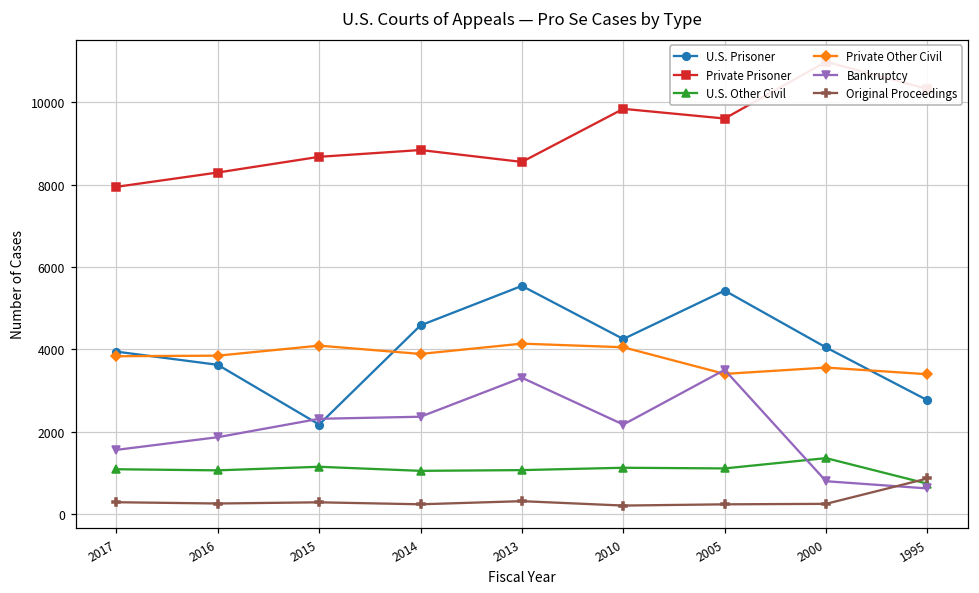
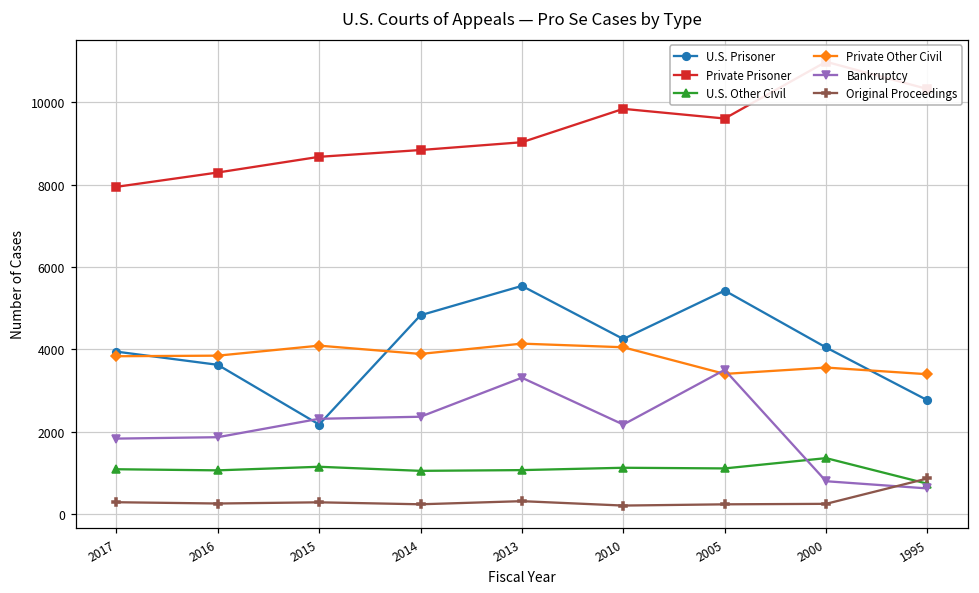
  {
    "U.S. Prisoner": {
      "2017": 3900,
      "2016": 3600,
      "2015": 2200,
-     "2014": 4600,
+     "2014": 4800,
      "2013": 5500,
      "2010": 4300,
      "2005": 5400,
      "2000": 4000,
      "1995": 2800
    },
    "Private Prisoner": {
      "2017": 7900,
      "2016": 8300,
      "2015": 8700,
      "2014": 8800,
-     "2013": 8600,
+     "2013": 9000,
      "2010": 9800,
      "2005": 9600
    },
    "U.S. Other Civil": {
      "2017": 1100,
      "2016": 1100,
      "2015": 1100,
      "2014": 1000,
      "2013": 1100,
      "2010": 1100,
      "2005": 1100,
      "2000": 1400,
      "1995": 700
    },
    "Private Other Civil": {
      "2017": 3800,
      "2016": 3800,
      "2015": 4100,
      "2014": 3900,
      "2013": 4100,
      "2010": 4100,
      "2005": 3400,
      "2000": 3600,
      "1995": 3400
    },
    "Bankruptcy": {
-     "2017": 1600,
+     "2017": 1800,
      "2016": 1900,
      "2015": 2300,
      "2014": 2400,
      "2013": 3300,
      "2010": 2200,
      "2005": 3500,
      "2000": 800,
      "1995": 600
    },
    "Original Proceedings": {
      "2017": 300,
      "2016": 300,
      "2015": 300,
      "2014": 200,
      "2013": 300,
      "2010": 200,
      "2005": 200,
      "2000": 200,
      "1995": 900
    }
  }
